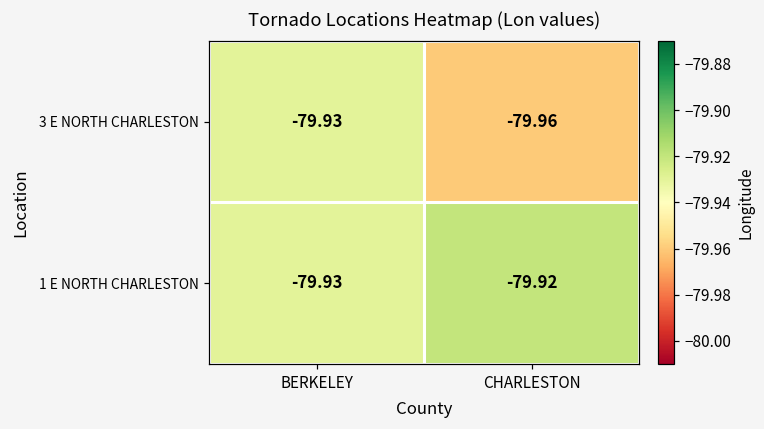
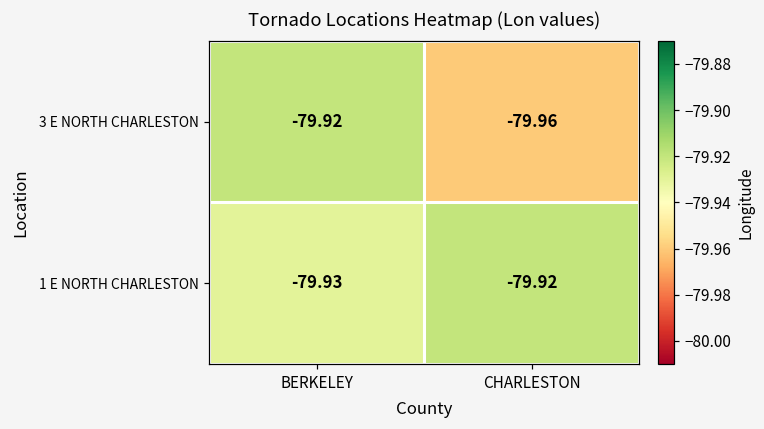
  {
    "3 E NORTH CHARLESTON": {
-     "BERKELEY": -79.93,
+     "BERKELEY": -79.92,
      "CHARLESTON": -79.96
    },
    "1 E NORTH CHARLESTON": {
      "BERKELEY": -79.93,
      "CHARLESTON": -79.92
    }
  }
